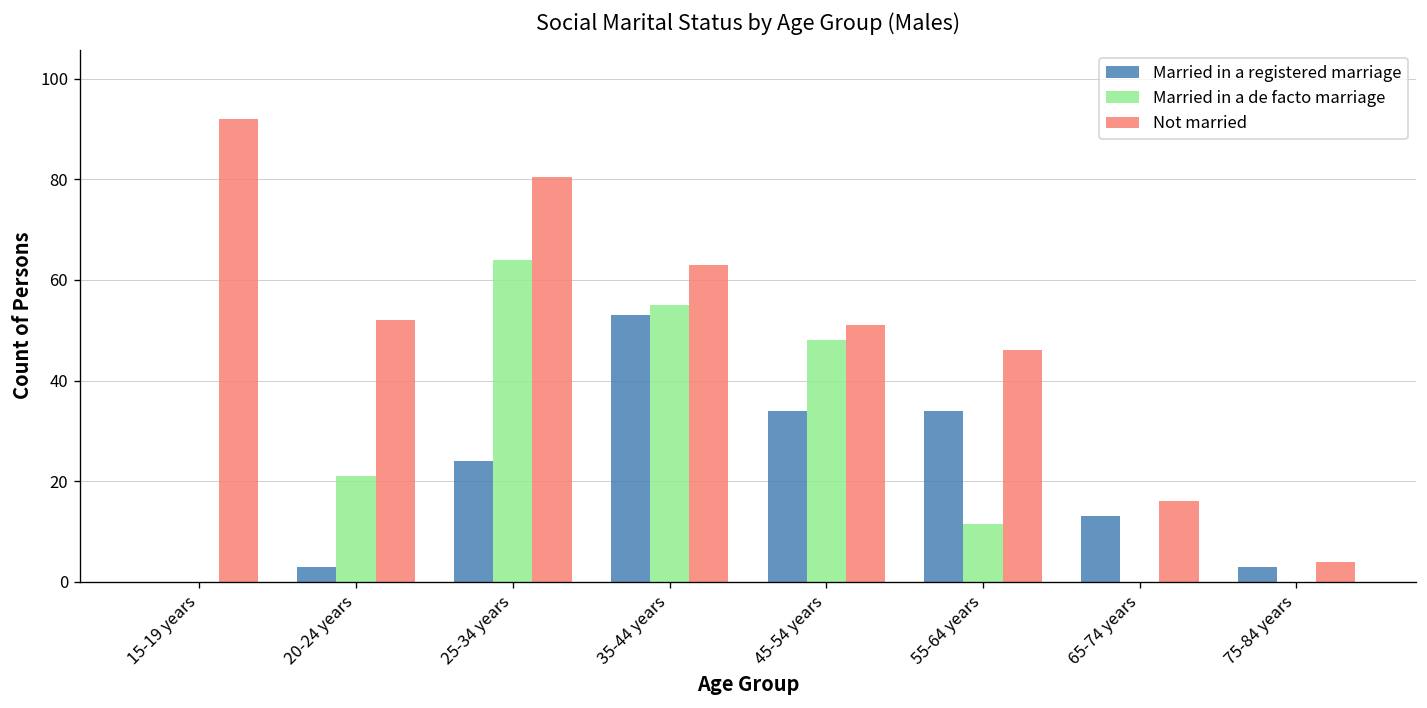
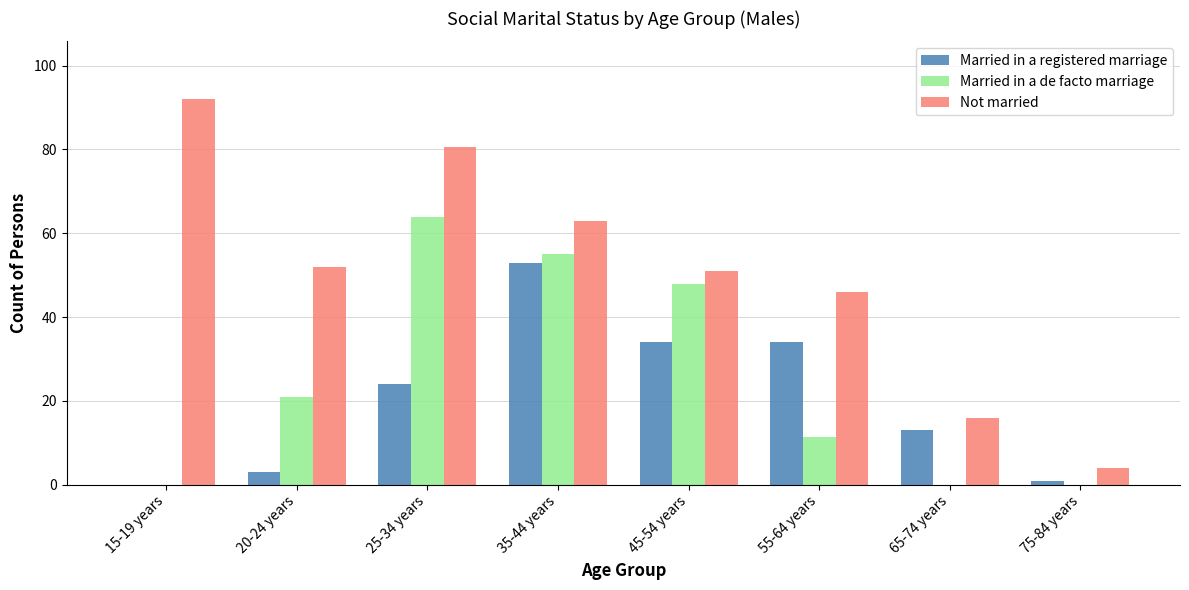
  {
    "Married in a registered marriage": {
      "15-19 years": 0,
      "20-24 years": 3,
      "25-34 years": 24,
      "35-44 years": 53,
      "45-54 years": 34,
      "55-64 years": 34,
      "65-74 years": 13,
-     "75-84 years": 3
+     "75-84 years": 1
    },
    "Married in a de facto marriage": {
      "15-19 years": 0,
      "20-24 years": 21,
      "25-34 years": 64,
      "35-44 years": 55,
      "45-54 years": 48,
      "55-64 years": 12,
      "65-74 years": 0,
      "75-84 years": 0
    },
    "Not married": {
      "15-19 years": 92,
      "20-24 years": 52,
      "25-34 years": 81,
      "35-44 years": 63,
      "45-54 years": 51,
      "55-64 years": 46,
      "65-74 years": 16,
      "75-84 years": 4
    }
  }
